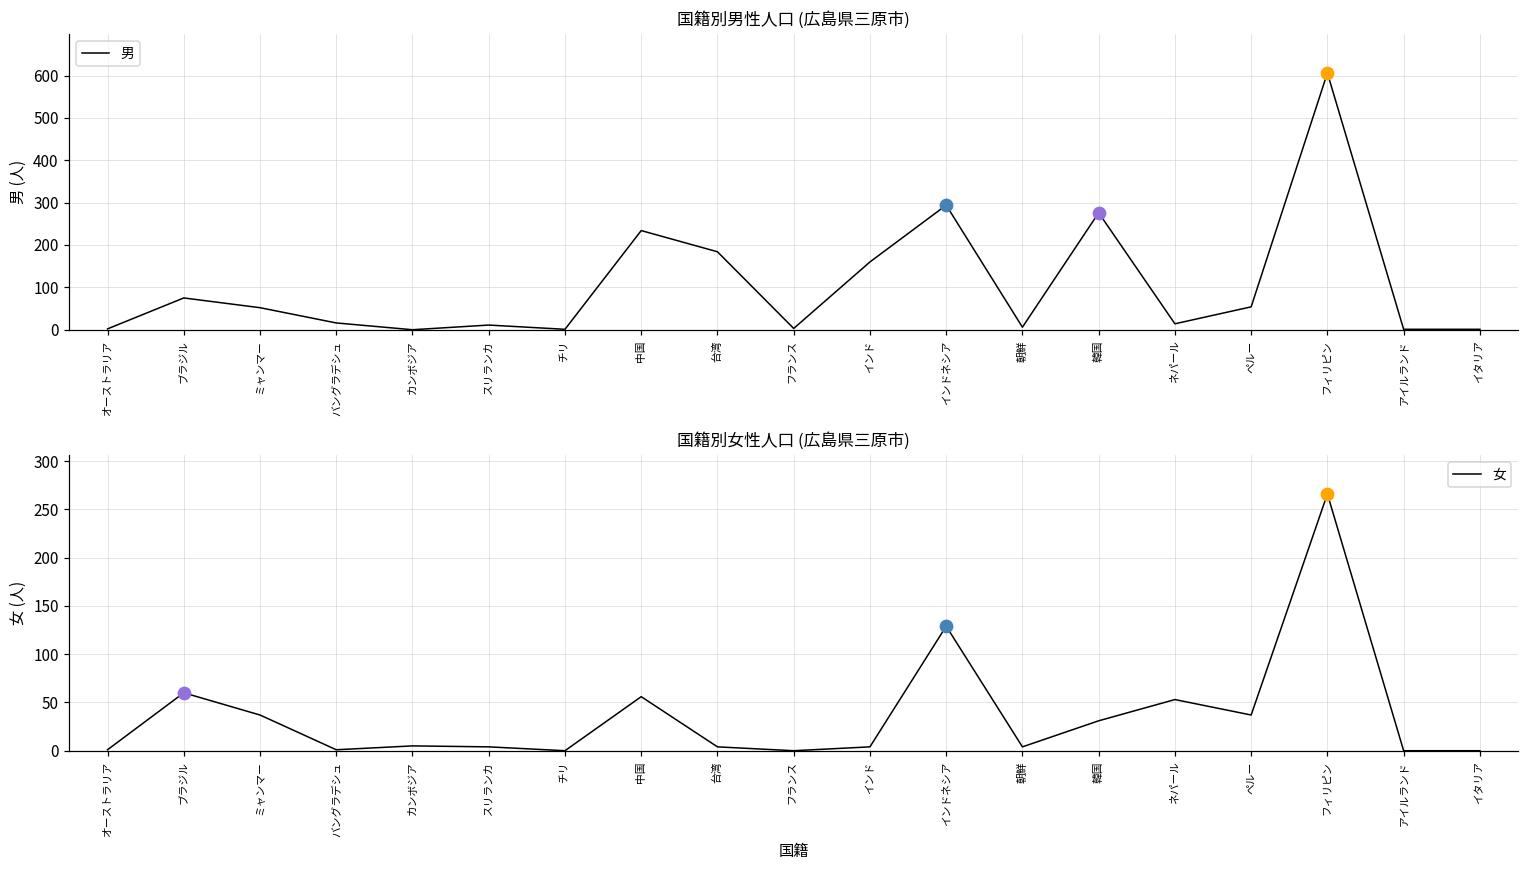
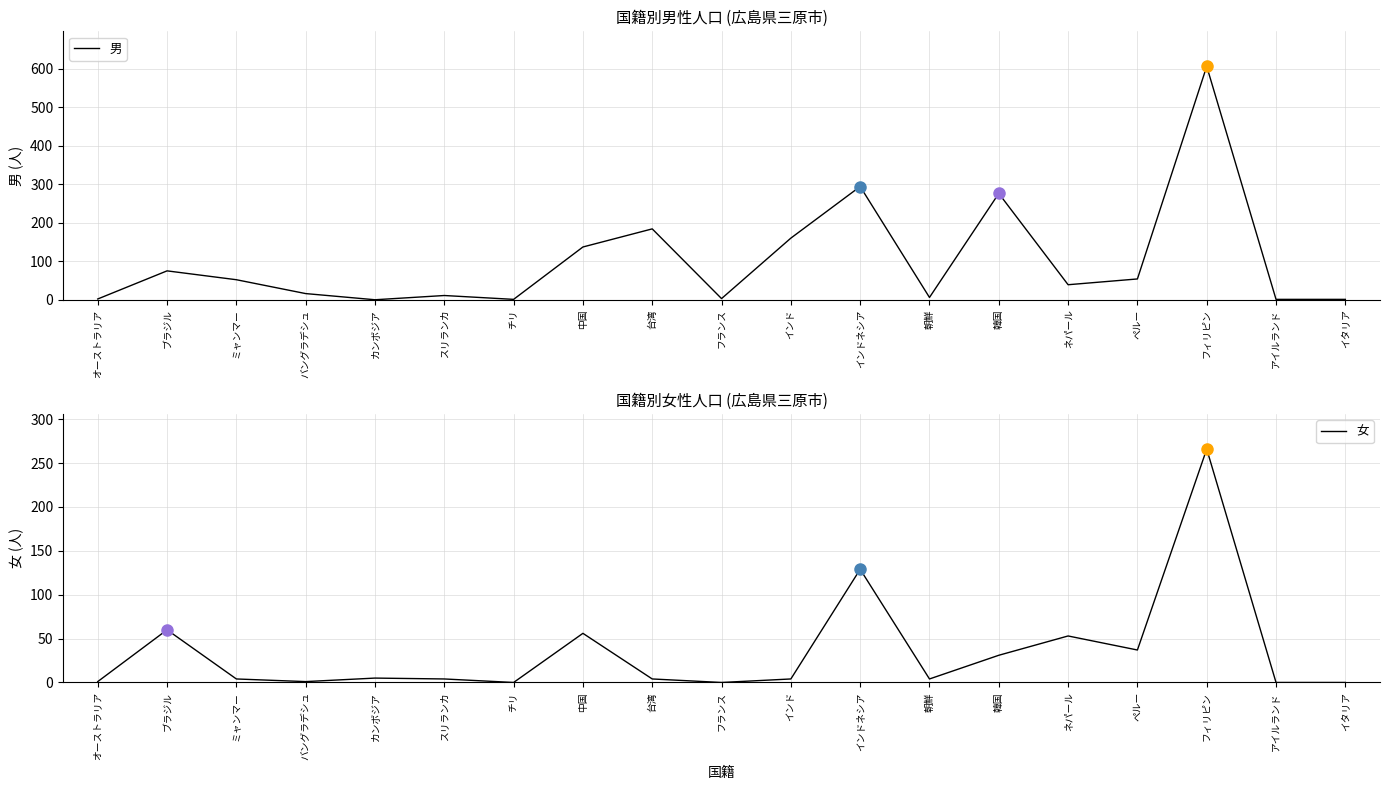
  {
    "国籍別男性人口 (広島県三原市)": {
      "男": {
        "オーストラリア": 0,
        "ブラジル": 80,
        "ミャンマー": 50,
        "バングラデシュ": 20,
        "カンボジア": 0,
        "スリランカ": 10,
        "チリ": 0,
-       "中国": 230,
+       "中国": 140,
        "台湾": 180,
        "フランス": 0,
        "インド": 160,
        "朝鮮": 10,
-       "ネパール": 10,
+       "ネパール": 40,
        "ペルー": 50,
        "アイルランド": 0,
        "イタリア": 0
      }
    },
    "国籍別女性人口 (広島県三原市)": {
      "女": {
        "オーストラリア": 0,
-       "ミャンマー": 40,
+       "ミャンマー": 0,
        "バングラデシュ": 0,
        "カンボジア": 10,
        "スリランカ": 0,
        "チリ": 0,
        "中国": 60,
        "台湾": 0,
        "フランス": 0,
        "インド": 0,
        "朝鮮": 0,
        "韓国": 30,
        "ネパール": 50,
        "ペルー": 40,
        "アイルランド": 0,
        "イタリア": 0
      }
    }
  }
